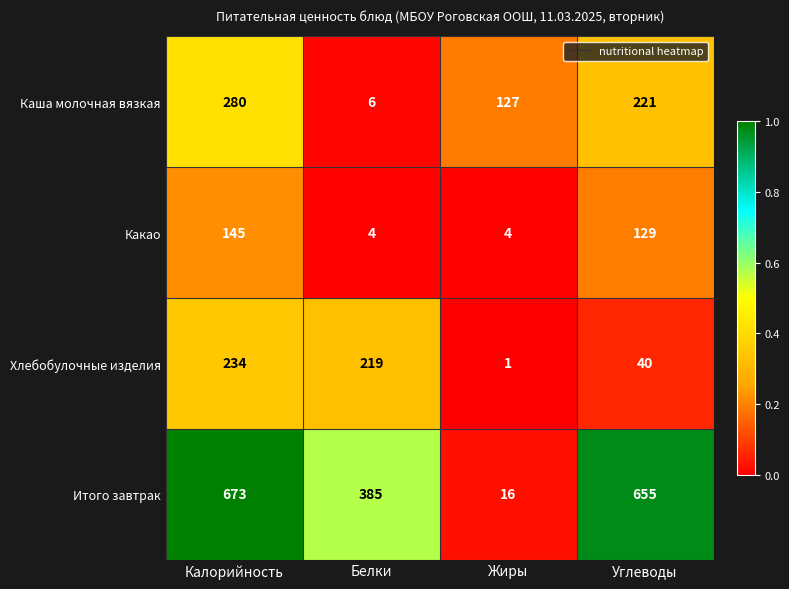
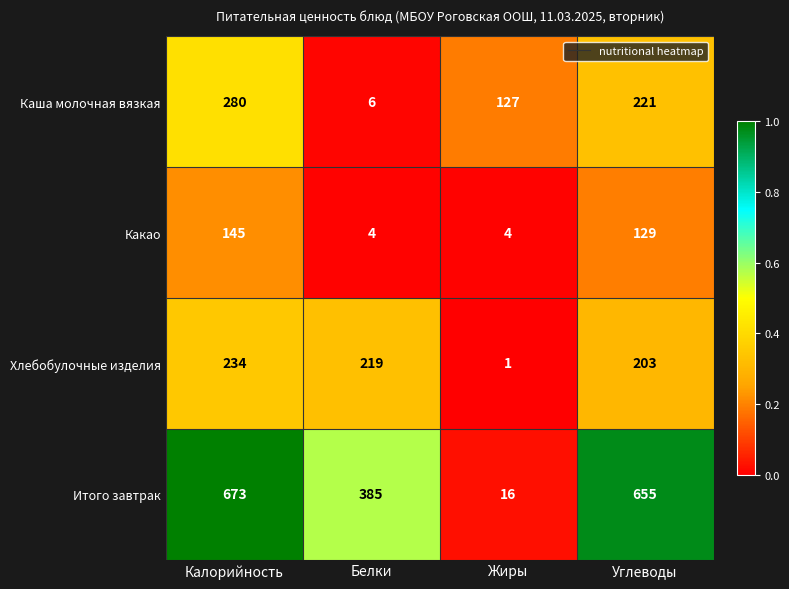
  {
    "Каша молочная вязкая": {
      "Калорийность": 280,
      "Белки": 6,
      "Жиры": 127,
      "Углеводы": 221
    },
    "Какао": {
      "Калорийность": 145,
      "Белки": 4,
      "Жиры": 4,
      "Углеводы": 129
    },
    "Хлебобулочные изделия": {
      "Калорийность": 234,
      "Белки": 219,
      "Жиры": 1,
-     "Углеводы": 40
+     "Углеводы": 203
    },
    "Итого завтрак": {
      "Калорийность": 673,
      "Белки": 385,
      "Жиры": 16,
      "Углеводы": 655
    }
  }
